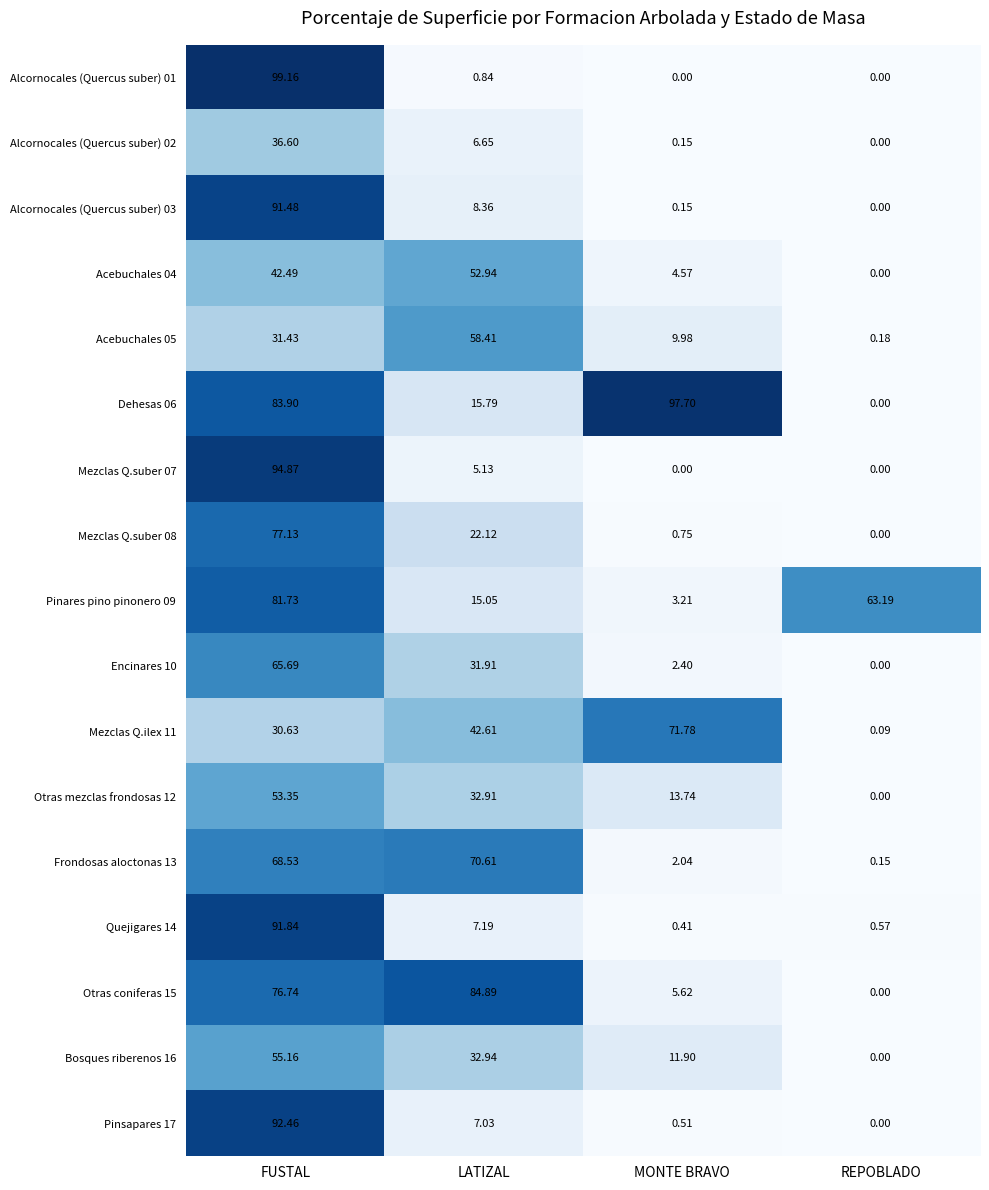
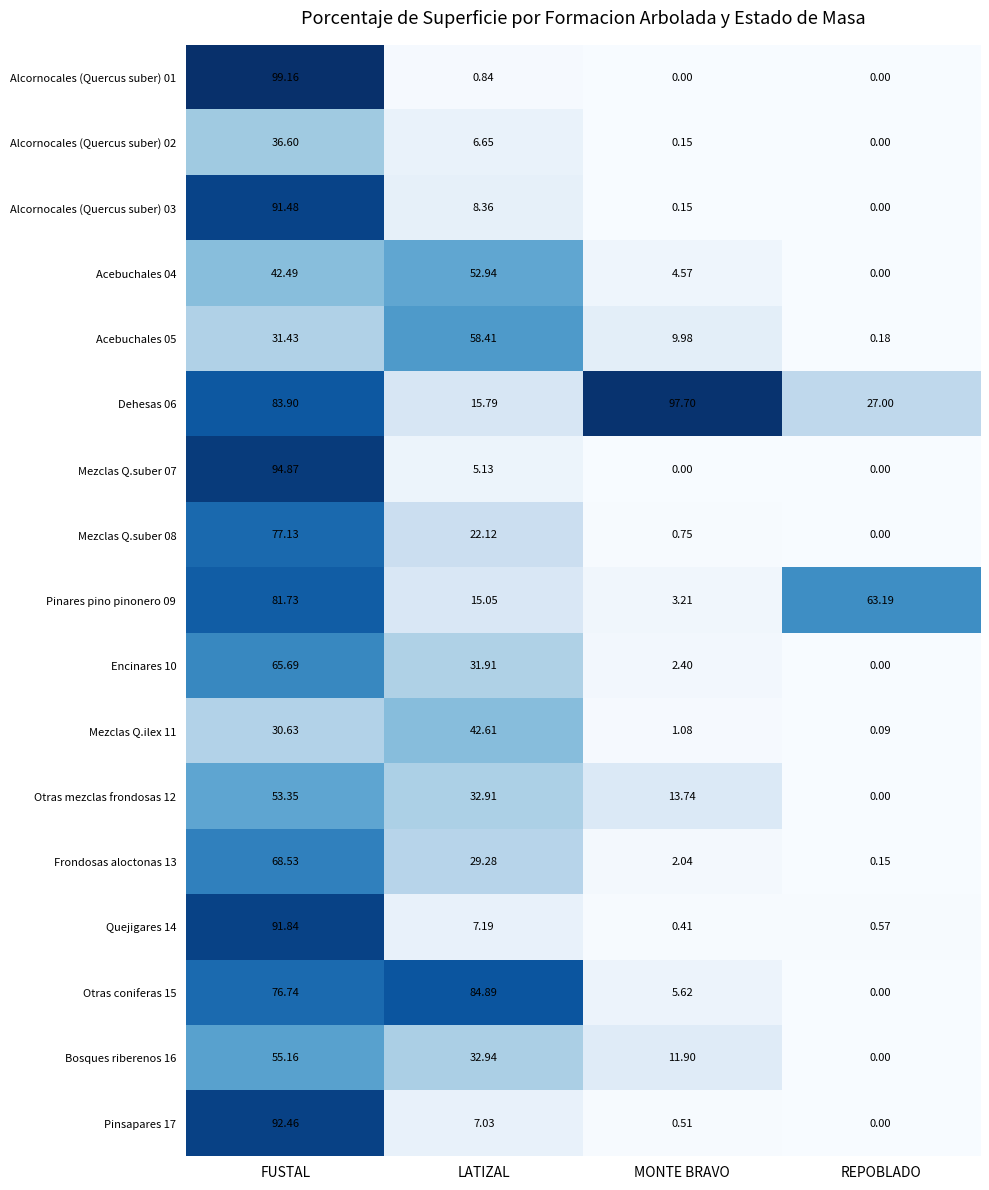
  {
    "Alcornocales (Quercus suber) 01": {
      "FUSTAL": 99.16,
      "LATIZAL": 0.84,
      "MONTE BRAVO": 0.00,
      "REPOBLADO": 0.00
    },
    "Alcornocales (Quercus suber) 02": {
      "FUSTAL": 36.60,
      "LATIZAL": 6.65,
      "MONTE BRAVO": 0.15,
      "REPOBLADO": 0.00
    },
    "Alcornocales (Quercus suber) 03": {
      "FUSTAL": 91.48,
      "LATIZAL": 8.36,
      "MONTE BRAVO": 0.15,
      "REPOBLADO": 0.00
    },
    "Acebuchales 04": {
      "FUSTAL": 42.49,
      "LATIZAL": 52.94,
      "MONTE BRAVO": 4.57,
      "REPOBLADO": 0.00
    },
    "Acebuchales 05": {
      "FUSTAL": 31.43,
      "LATIZAL": 58.41,
      "MONTE BRAVO": 9.98,
      "REPOBLADO": 0.18
    },
    "Dehesas 06": {
      "FUSTAL": 83.90,
      "LATIZAL": 15.79,
      "MONTE BRAVO": 97.70,
-     "REPOBLADO": 0.00
+     "REPOBLADO": 27.00
    },
    "Mezclas Q.suber 07": {
      "FUSTAL": 94.87,
      "LATIZAL": 5.13,
      "MONTE BRAVO": 0.00,
      "REPOBLADO": 0.00
    },
    "Mezclas Q.suber 08": {
      "FUSTAL": 77.13,
      "LATIZAL": 22.12,
      "MONTE BRAVO": 0.75,
      "REPOBLADO": 0.00
    },
    "Pinares pino pinonero 09": {
      "FUSTAL": 81.73,
      "LATIZAL": 15.05,
      "MONTE BRAVO": 3.21,
      "REPOBLADO": 63.19
    },
    "Encinares 10": {
      "FUSTAL": 65.69,
      "LATIZAL": 31.91,
      "MONTE BRAVO": 2.40,
      "REPOBLADO": 0.00
    },
    "Mezclas Q.ilex 11": {
      "FUSTAL": 30.63,
      "LATIZAL": 42.61,
-     "MONTE BRAVO": 71.78,
+     "MONTE BRAVO": 1.08,
      "REPOBLADO": 0.09
    },
    "Otras mezclas frondosas 12": {
      "FUSTAL": 53.35,
      "LATIZAL": 32.91,
      "MONTE BRAVO": 13.74,
      "REPOBLADO": 0.00
    },
    "Frondosas aloctonas 13": {
      "FUSTAL": 68.53,
-     "LATIZAL": 70.61,
+     "LATIZAL": 29.28,
      "MONTE BRAVO": 2.04,
      "REPOBLADO": 0.15
    },
    "Quejigares 14": {
      "FUSTAL": 91.84,
      "LATIZAL": 7.19,
      "MONTE BRAVO": 0.41,
      "REPOBLADO": 0.57
    },
    "Otras coniferas 15": {
      "FUSTAL": 76.74,
      "LATIZAL": 84.89,
      "MONTE BRAVO": 5.62,
      "REPOBLADO": 0.00
    },
    "Bosques riberenos 16": {
      "FUSTAL": 55.16,
      "LATIZAL": 32.94,
      "MONTE BRAVO": 11.90,
      "REPOBLADO": 0.00
    },
    "Pinsapares 17": {
      "FUSTAL": 92.46,
      "LATIZAL": 7.03,
      "MONTE BRAVO": 0.51,
      "REPOBLADO": 0.00
    }
  }
